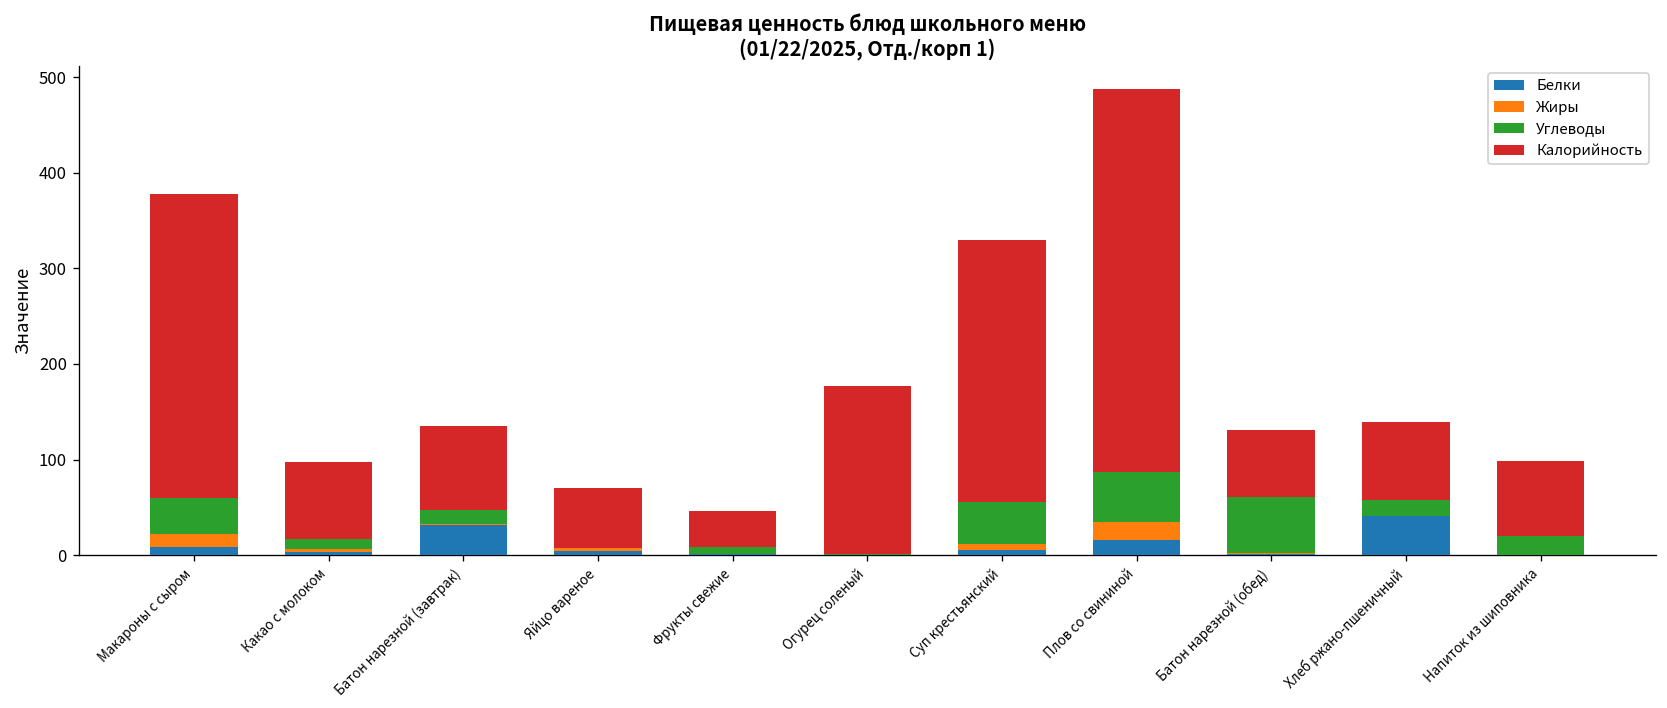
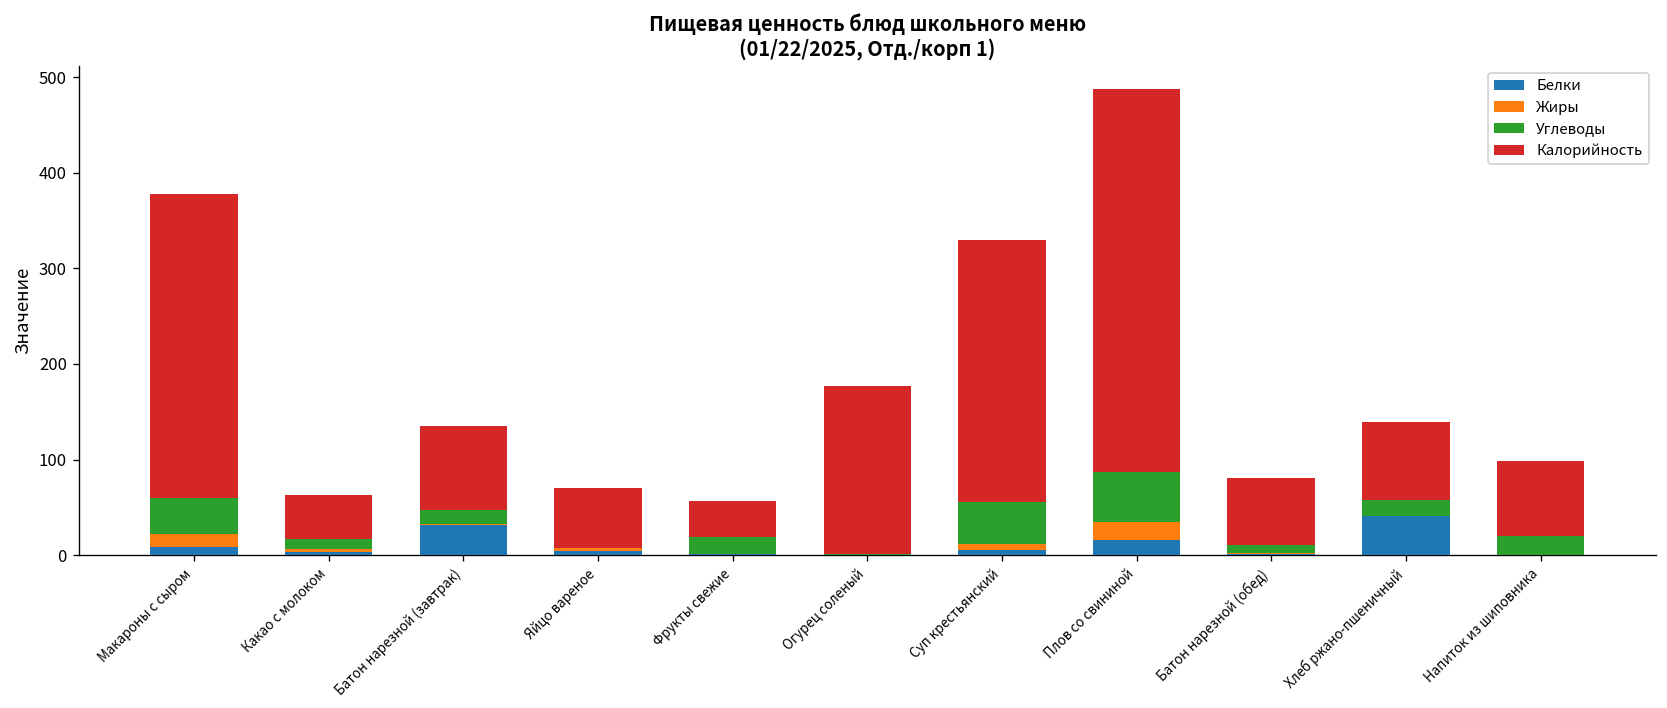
  {
    "Белки": {
      "Макароны с сыром": 10,
      "Какао с молоком": 0,
      "Батон нарезной (завтрак)": 30,
      "Яйцо вареное": 0,
      "Суп крестьянский": 10,
      "Плов со свининой": 20,
      "Хлеб ржано-пшеничный": 40
    },
    "Жиры": {
      "Макароны с сыром": 10,
      "Суп крестьянский": 10,
      "Плов со свининой": 20
    },
    "Углеводы": {
      "Макароны с сыром": 40,
      "Какао с молоком": 10,
      "Батон нарезной (завтрак)": 10,
-     "Фрукты свежие": 10,
+     "Фрукты свежие": 20,
      "Суп крестьянский": 40,
      "Плов со свининой": 50,
-     "Батон нарезной (обед)": 60,
+     "Батон нарезной (обед)": 10,
      "Хлеб ржано-пшеничный": 20,
      "Напиток из шиповника": 20
    },
    "Калорийность": {
      "Макароны с сыром": 320,
-     "Какао с молоком": 80,
+     "Какао с молоком": 50,
      "Батон нарезной (завтрак)": 90,
      "Яйцо вареное": 60,
      "Фрукты свежие": 40,
      "Огурец соленый": 180,
      "Суп крестьянский": 270,
      "Плов со свининой": 400,
      "Батон нарезной (обед)": 70,
      "Хлеб ржано-пшеничный": 80,
      "Напиток из шиповника": 80
    }
  }
